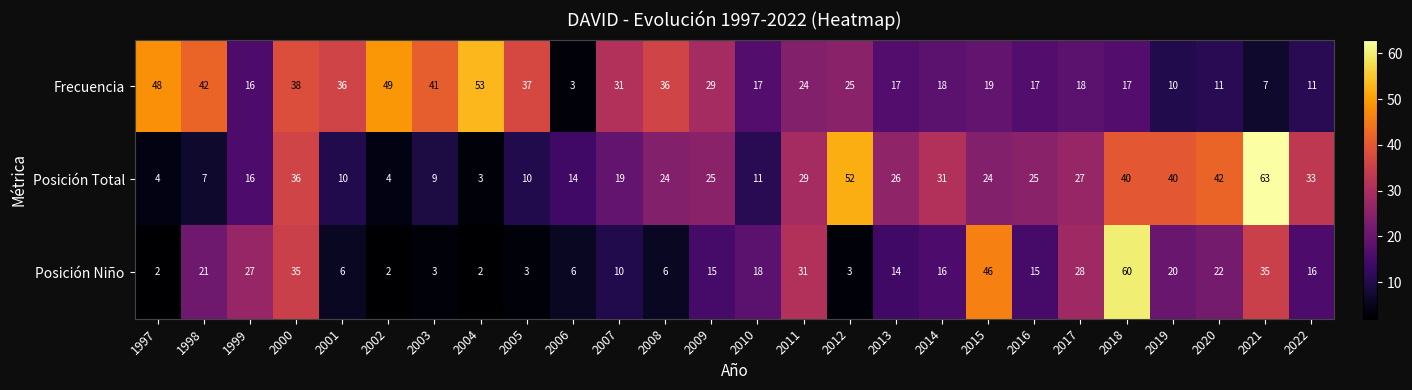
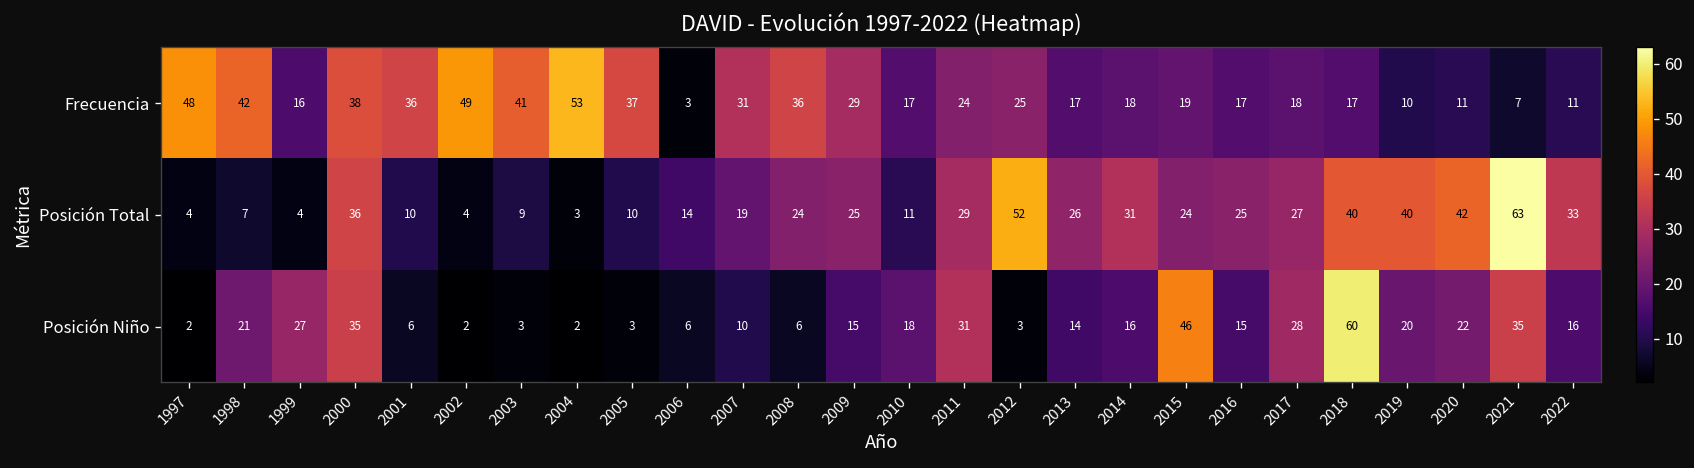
  {
    "Frecuencia": {
      "1997": 48,
      "1998": 42,
      "1999": 16,
      "2000": 38,
      "2001": 36,
      "2002": 49,
      "2003": 41,
      "2004": 53,
      "2005": 37,
      "2006": 3,
      "2007": 31,
      "2008": 36,
      "2009": 29,
      "2010": 17,
      "2011": 24,
      "2012": 25,
      "2013": 17,
      "2014": 18,
      "2015": 19,
      "2016": 17,
      "2017": 18,
      "2018": 17,
      "2019": 10,
      "2020": 11,
      "2021": 7,
      "2022": 11
    },
    "Posición Total": {
      "1997": 4,
      "1998": 7,
-     "1999": 16,
+     "1999": 4,
      "2000": 36,
      "2001": 10,
      "2002": 4,
      "2003": 9,
      "2004": 3,
      "2005": 10,
      "2006": 14,
      "2007": 19,
      "2008": 24,
      "2009": 25,
      "2010": 11,
      "2011": 29,
      "2012": 52,
      "2013": 26,
      "2014": 31,
      "2015": 24,
      "2016": 25,
      "2017": 27,
      "2018": 40,
      "2019": 40,
      "2020": 42,
      "2021": 63,
      "2022": 33
    },
    "Posición Niño": {
      "1997": 2,
      "1998": 21,
      "1999": 27,
      "2000": 35,
      "2001": 6,
      "2002": 2,
      "2003": 3,
      "2004": 2,
      "2005": 3,
      "2006": 6,
      "2007": 10,
      "2008": 6,
      "2009": 15,
      "2010": 18,
      "2011": 31,
      "2012": 3,
      "2013": 14,
      "2014": 16,
      "2015": 46,
      "2016": 15,
      "2017": 28,
      "2018": 60,
      "2019": 20,
      "2020": 22,
      "2021": 35,
      "2022": 16
    }
  }
